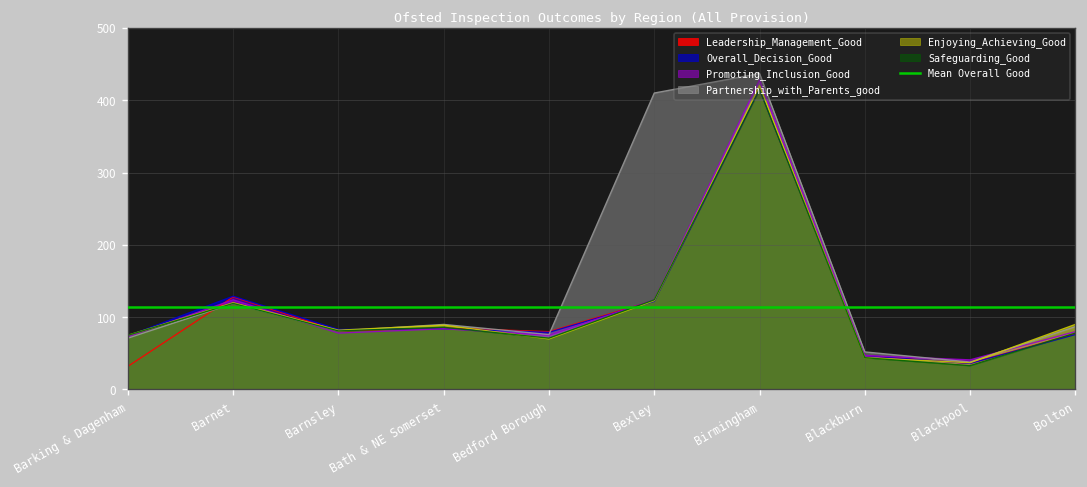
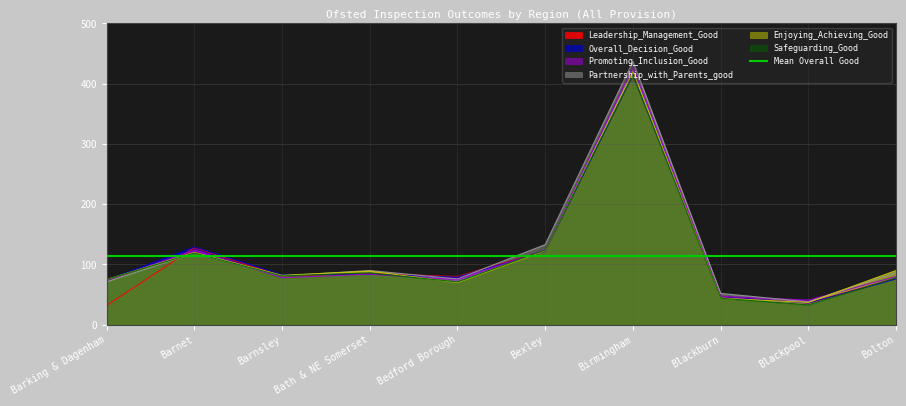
  {
    "Leadership_Management_Good": {
      "Barking & Dagenham": 30
    },
    "Partnership_with_Parents_good": {
-     "Bexley": 410,
+     "Bexley": 130,
      "Blackburn": 50
    }
  }
